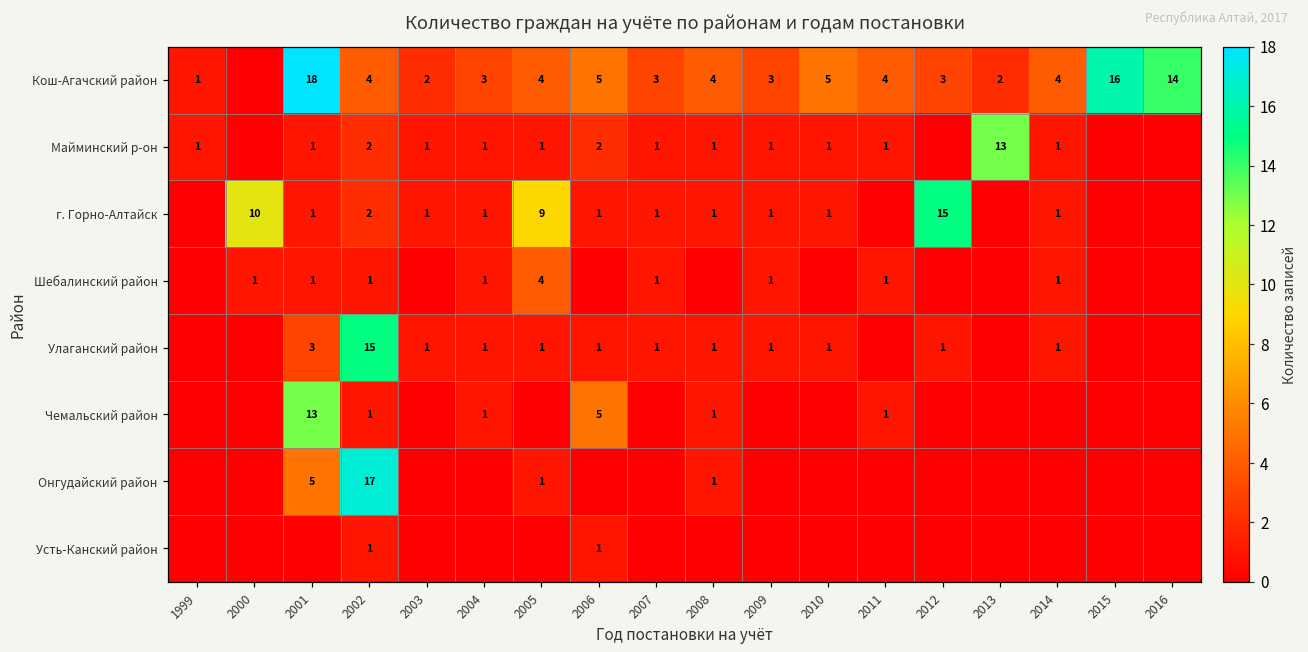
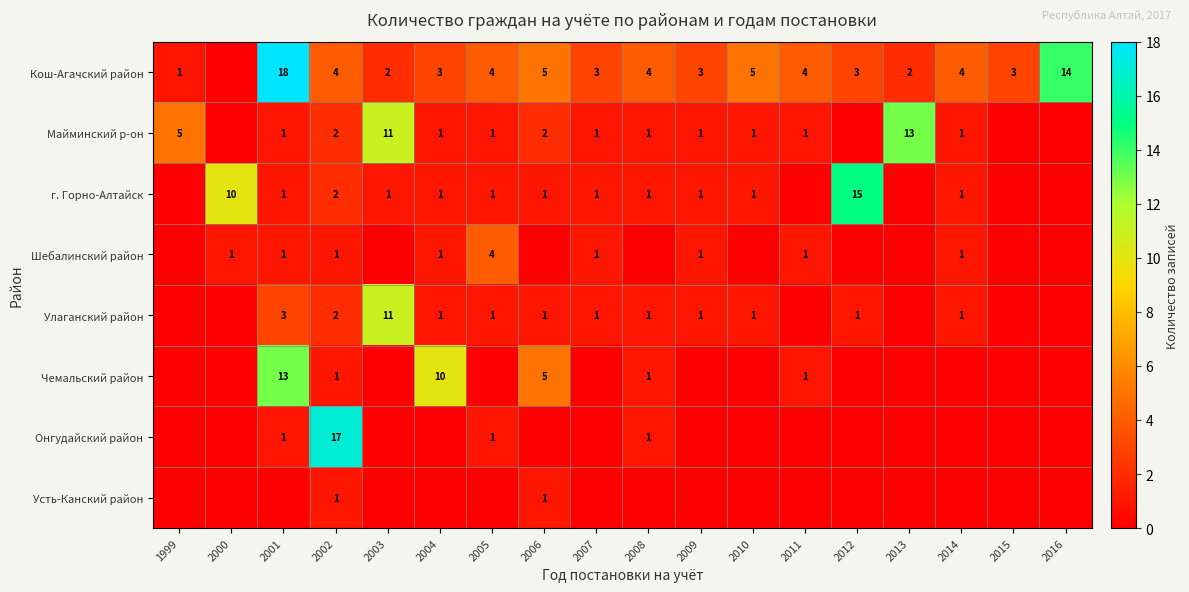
  {
    "Кош-Агачский район": {
      "1999": 1,
      "2001": 18,
      "2002": 4,
      "2003": 2,
      "2004": 3,
      "2005": 4,
      "2006": 5,
      "2007": 3,
      "2008": 4,
      "2009": 3,
      "2010": 5,
      "2011": 4,
      "2012": 3,
      "2013": 2,
      "2014": 4,
-     "2015": 16,
+     "2015": 3,
      "2016": 14
    },
    "Майминский р-он": {
-     "1999": 1,
+     "1999": 5,
      "2001": 1,
      "2002": 2,
-     "2003": 1,
+     "2003": 11,
      "2004": 1,
      "2005": 1,
      "2006": 2,
      "2007": 1,
      "2008": 1,
      "2009": 1,
      "2010": 1,
      "2011": 1,
      "2013": 13,
      "2014": 1
    },
    "г. Горно-Алтайск": {
      "2000": 10,
      "2001": 1,
      "2002": 2,
      "2003": 1,
      "2004": 1,
-     "2005": 9,
+     "2005": 1,
      "2006": 1,
      "2007": 1,
      "2008": 1,
      "2009": 1,
      "2010": 1,
      "2012": 15,
      "2014": 1
    },
    "Шебалинский район": {
      "2000": 1,
      "2001": 1,
      "2002": 1,
      "2004": 1,
      "2005": 4,
      "2007": 1,
      "2009": 1,
      "2011": 1,
      "2014": 1
    },
    "Улаганский район": {
      "2001": 3,
-     "2002": 15,
-     "2003": 1,
+     "2002": 2,
+     "2003": 11,
      "2004": 1,
      "2005": 1,
      "2006": 1,
      "2007": 1,
      "2008": 1,
      "2009": 1,
      "2010": 1,
      "2012": 1,
      "2014": 1
    },
    "Чемальский район": {
      "2001": 13,
      "2002": 1,
-     "2004": 1,
+     "2004": 10,
      "2006": 5,
      "2008": 1,
      "2011": 1
    },
    "Онгудайский район": {
-     "2001": 5,
+     "2001": 1,
      "2002": 17,
      "2005": 1,
      "2008": 1
    },
    "Усть-Канский район": {
      "2002": 1,
      "2006": 1
    }
  }
